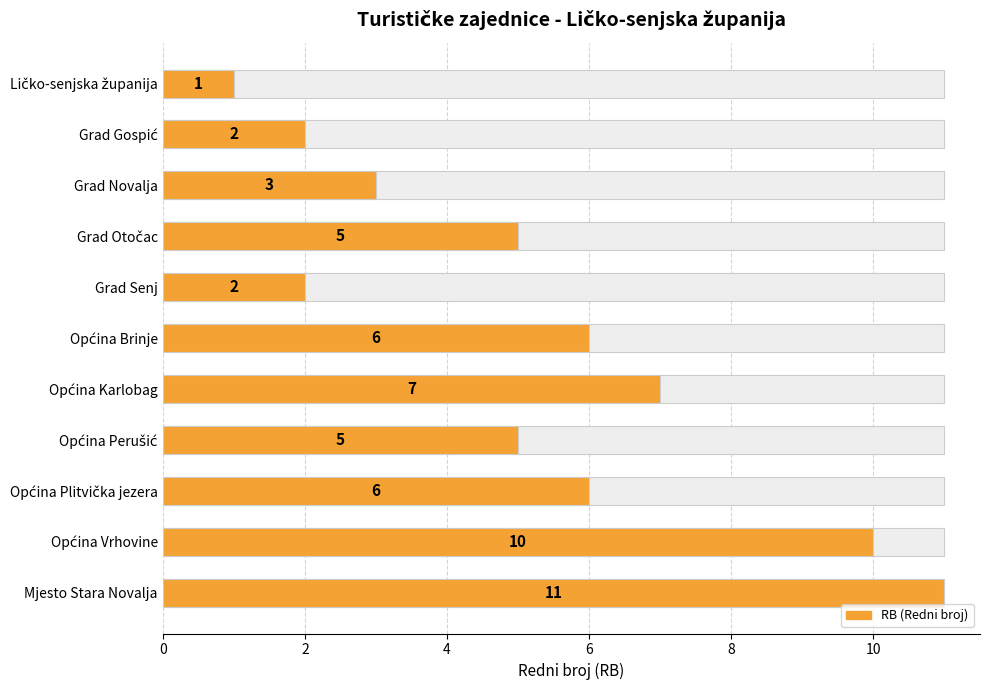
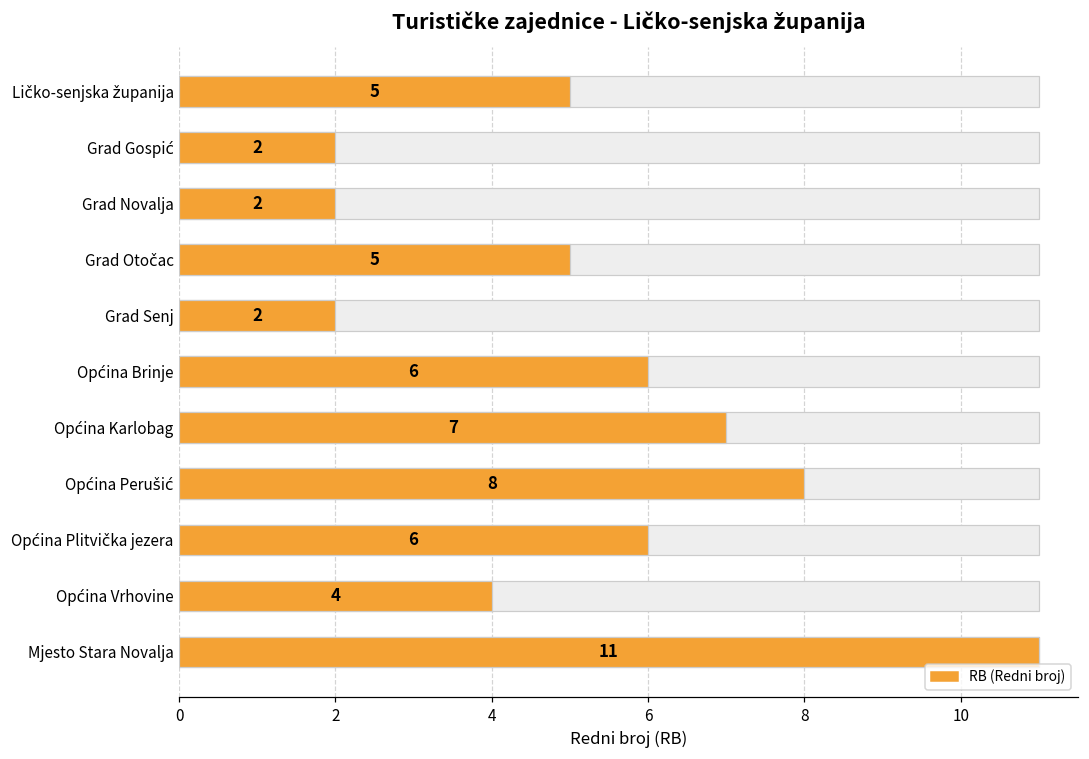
  {
    "RB (Redni broj)": {
-     "Ličko-senjska županija": 1,
-     "Grad Novalja": 3,
-     "Općina Perušić": 5,
-     "Općina Vrhovine": 10,
+     "Ličko-senjska županija": 5,
+     "Grad Novalja": 2,
+     "Općina Perušić": 8,
+     "Općina Vrhovine": 4,
      "Mjesto Stara Novalja": 11
    }
  }
